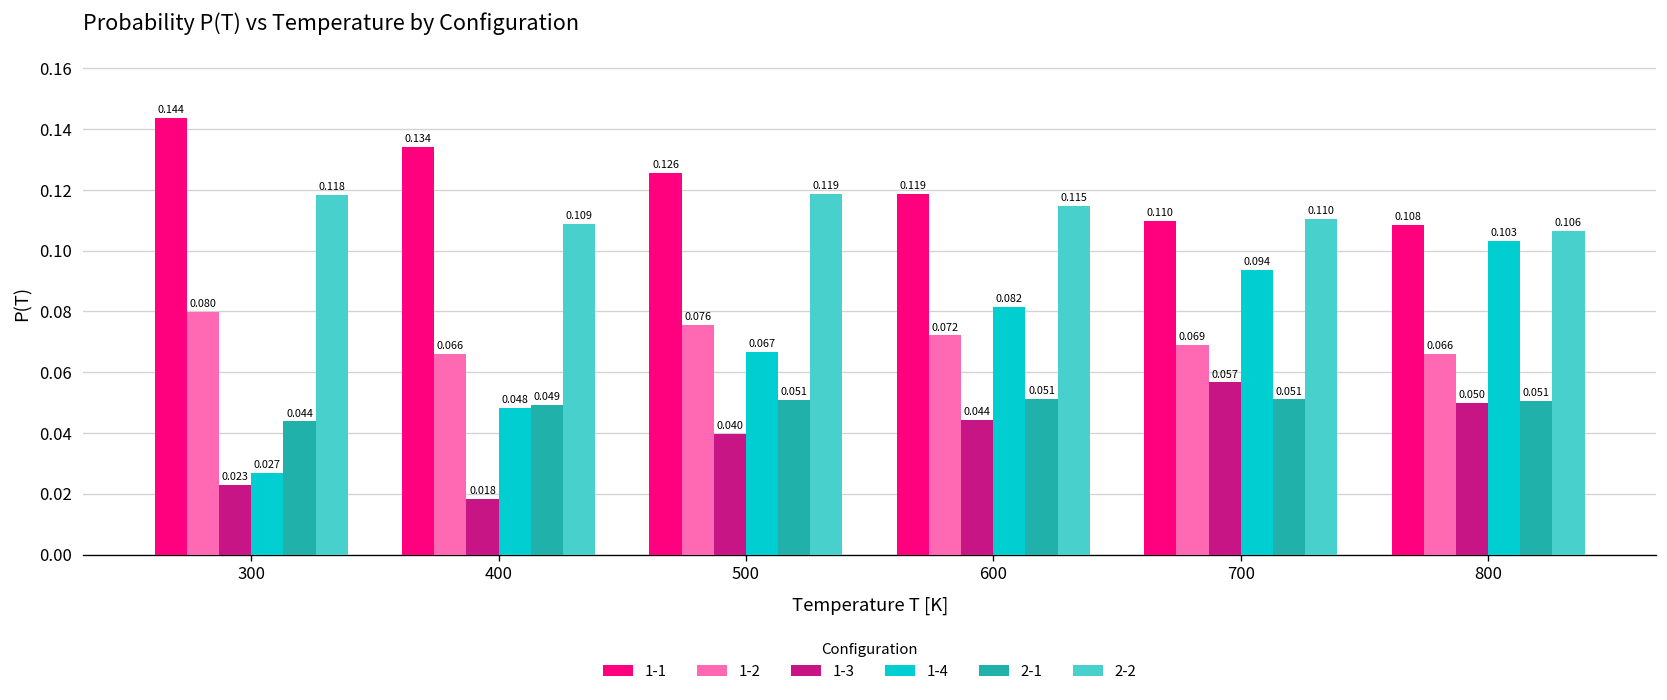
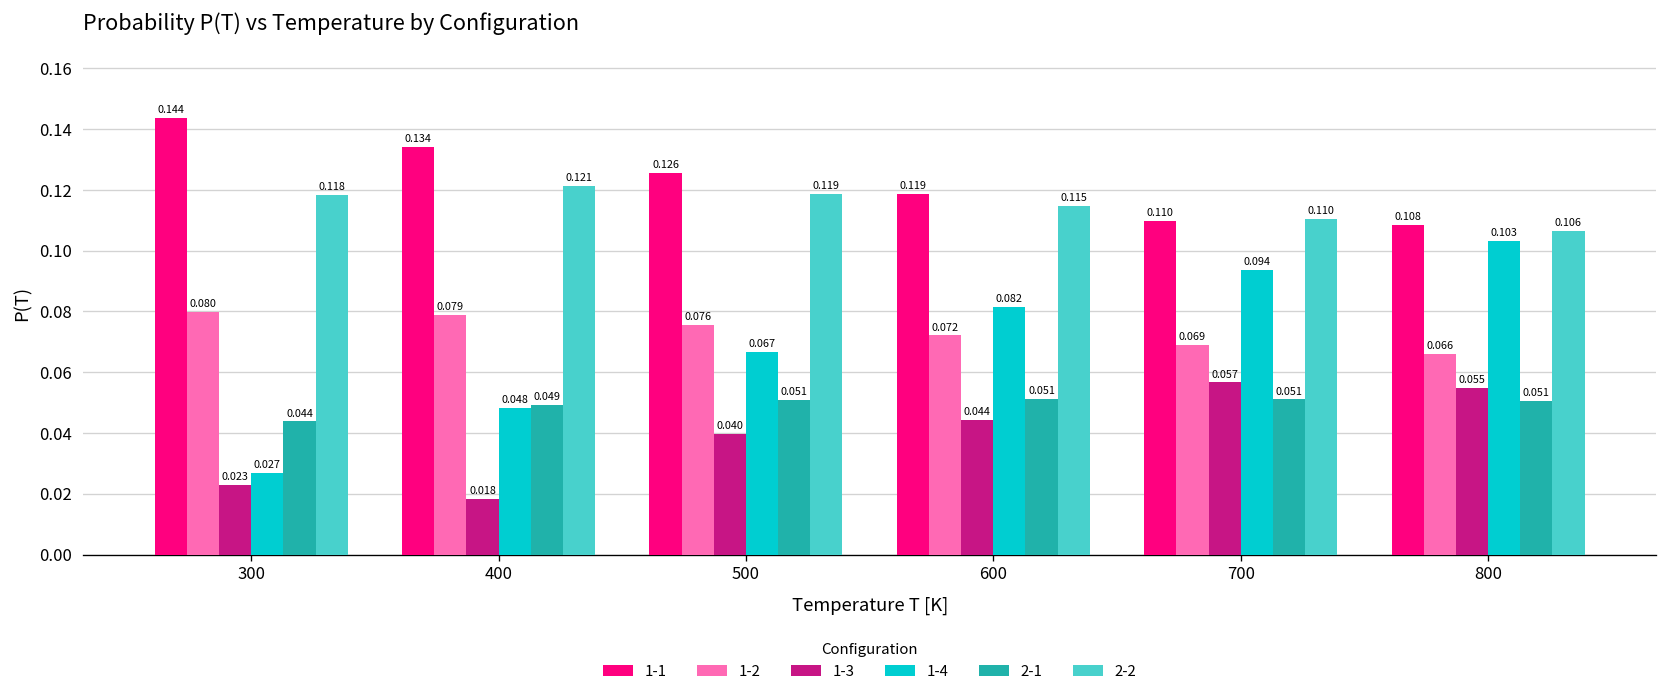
  {
    "1-1": {
      "300": 0.144,
      "400": 0.134,
      "500": 0.126,
      "600": 0.119,
      "700": 0.110,
      "800": 0.108
    },
    "1-2": {
      "300": 0.080,
-     "400": 0.066,
+     "400": 0.079,
      "500": 0.076,
      "600": 0.072,
      "700": 0.069,
      "800": 0.066
    },
    "1-3": {
      "300": 0.023,
      "400": 0.018,
      "500": 0.040,
      "600": 0.044,
      "700": 0.057,
-     "800": 0.050
+     "800": 0.055
    },
    "2-2": {
      "300": 0.118,
-     "400": 0.109,
+     "400": 0.121,
      "500": 0.119,
      "600": 0.115,
      "700": 0.110,
      "800": 0.106
    }
  }
